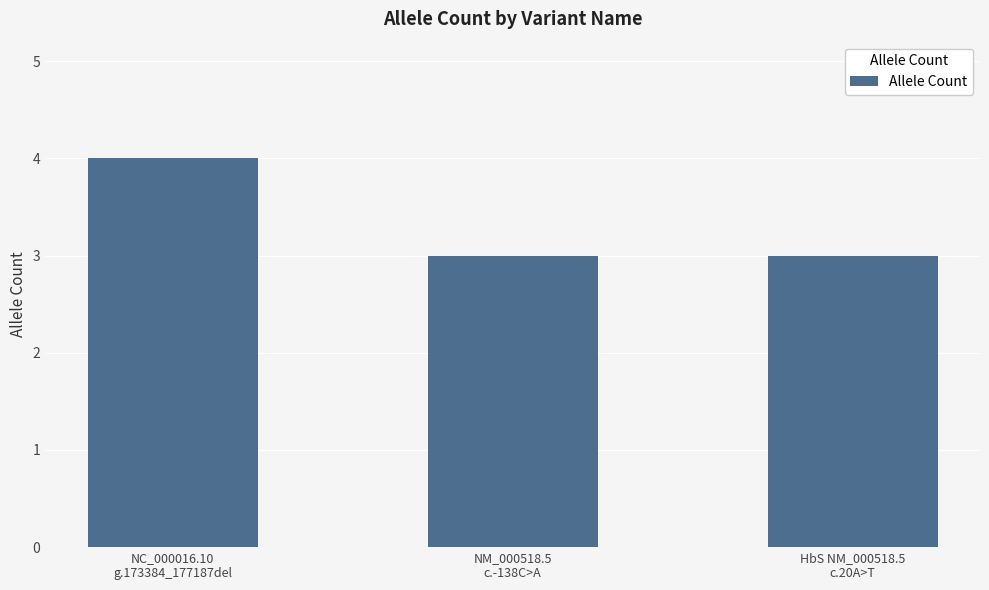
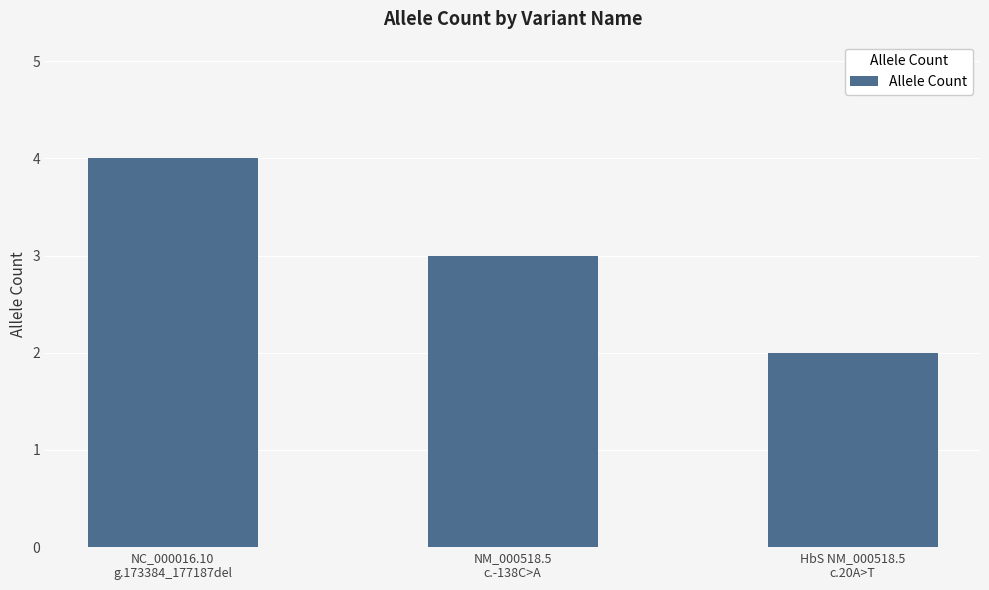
  {
    "NC_000016.10 g.173384_177187del": 4,
    "NM_000518.5 c.-138C>A": 3,
-   "HbS NM_000518.5 c.20A>T": 3
+   "HbS NM_000518.5 c.20A>T": 2
  }
